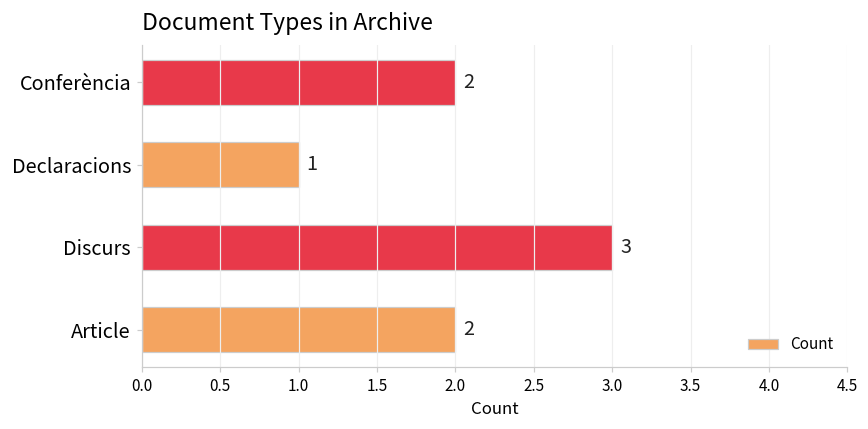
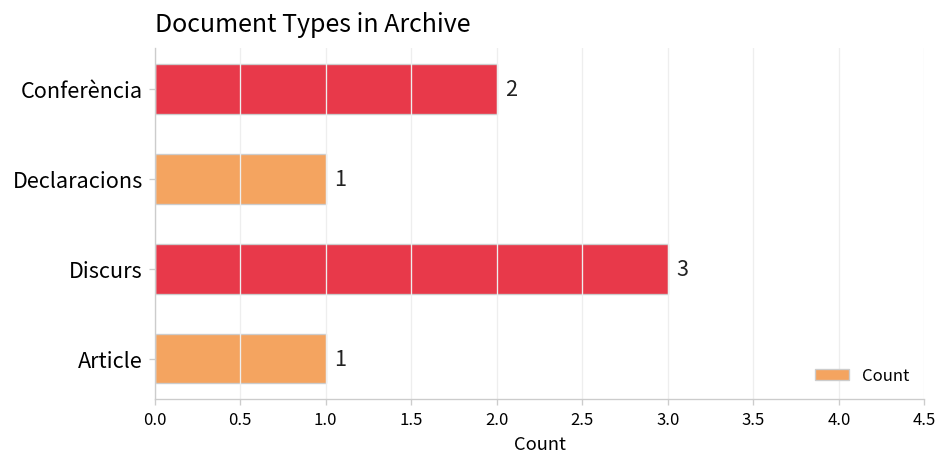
  {
    "Conferència": 2,
    "Declaracions": 1,
    "Discurs": 3,
-   "Article": 2
+   "Article": 1
  }
